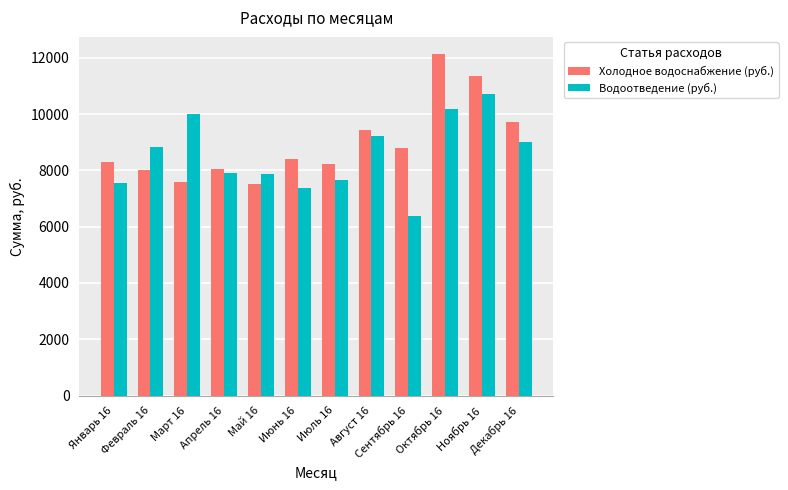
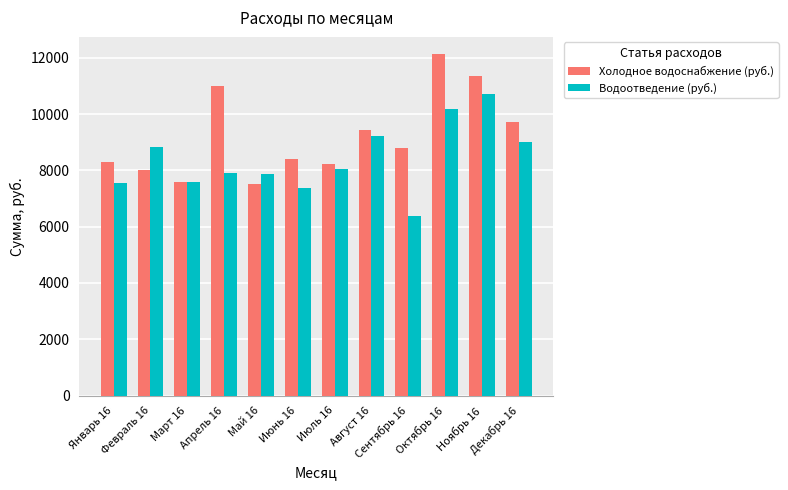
  {
    "Холодное водоснабжение (руб.)": {
      "Январь 16": 8300,
      "Февраль 16": 8000,
      "Март 16": 7600,
-     "Апрель 16": 8100,
+     "Апрель 16": 11000,
      "Май 16": 7500,
      "Июнь 16": 8400,
      "Июль 16": 8200,
      "Август 16": 9500,
      "Сентябрь 16": 8800,
      "Октябрь 16": 12100,
      "Ноябрь 16": 11400,
      "Декабрь 16": 9700
    },
    "Водоотведение (руб.)": {
      "Январь 16": 7500,
      "Февраль 16": 8800,
-     "Март 16": 10000,
+     "Март 16": 7600,
      "Апрель 16": 7900,
      "Май 16": 7900,
      "Июнь 16": 7400,
-     "Июль 16": 7700,
+     "Июль 16": 8100,
      "Август 16": 9200,
      "Сентябрь 16": 6400,
      "Октябрь 16": 10200,
      "Ноябрь 16": 10700,
      "Декабрь 16": 9000
    }
  }
